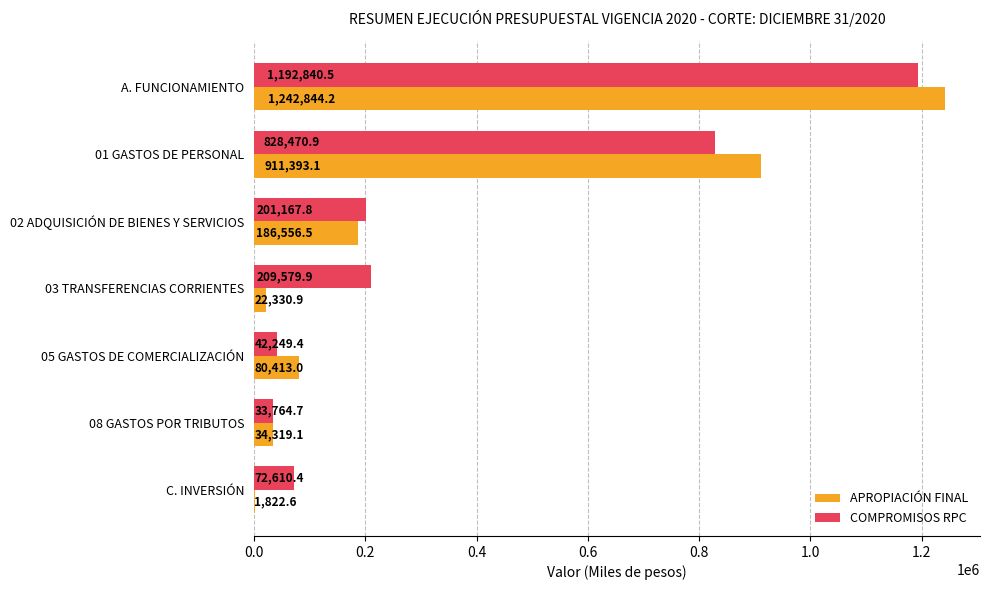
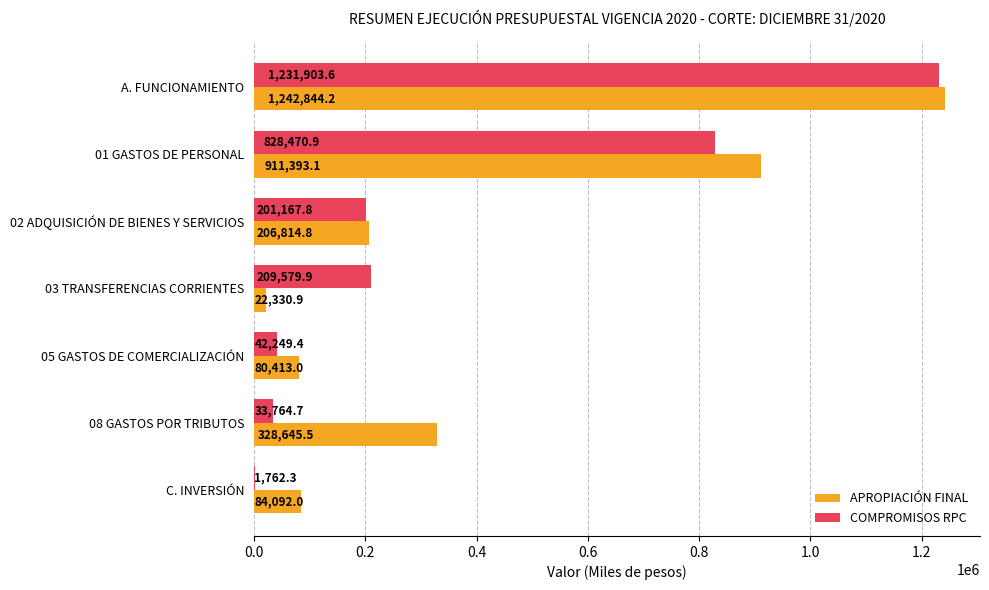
  {
    "APROPIACIÓN FINAL": {
      "A. FUNCIONAMIENTO": "1,242,844.2",
      "01 GASTOS DE PERSONAL": "911,393.1",
-     "02 ADQUISICIÓN DE BIENES Y SERVICIOS": "186,556.5",
+     "02 ADQUISICIÓN DE BIENES Y SERVICIOS": "206,814.8",
      "03 TRANSFERENCIAS CORRIENTES": "22,330.9",
      "05 GASTOS DE COMERCIALIZACIÓN": "80,413.0",
-     "08 GASTOS POR TRIBUTOS": "34,319.1",
-     "C. INVERSIÓN": "1,822.6"
+     "08 GASTOS POR TRIBUTOS": "328,645.5",
+     "C. INVERSIÓN": "84,092.0"
    },
    "COMPROMISOS RPC": {
-     "A. FUNCIONAMIENTO": "1,192,840.5",
+     "A. FUNCIONAMIENTO": "1,231,903.6",
      "01 GASTOS DE PERSONAL": "828,470.9",
      "02 ADQUISICIÓN DE BIENES Y SERVICIOS": "201,167.8",
      "03 TRANSFERENCIAS CORRIENTES": "209,579.9",
      "05 GASTOS DE COMERCIALIZACIÓN": "42,249.4",
      "08 GASTOS POR TRIBUTOS": "33,764.7",
-     "C. INVERSIÓN": "72,610.4"
+     "C. INVERSIÓN": "1,762.3"
    }
  }
